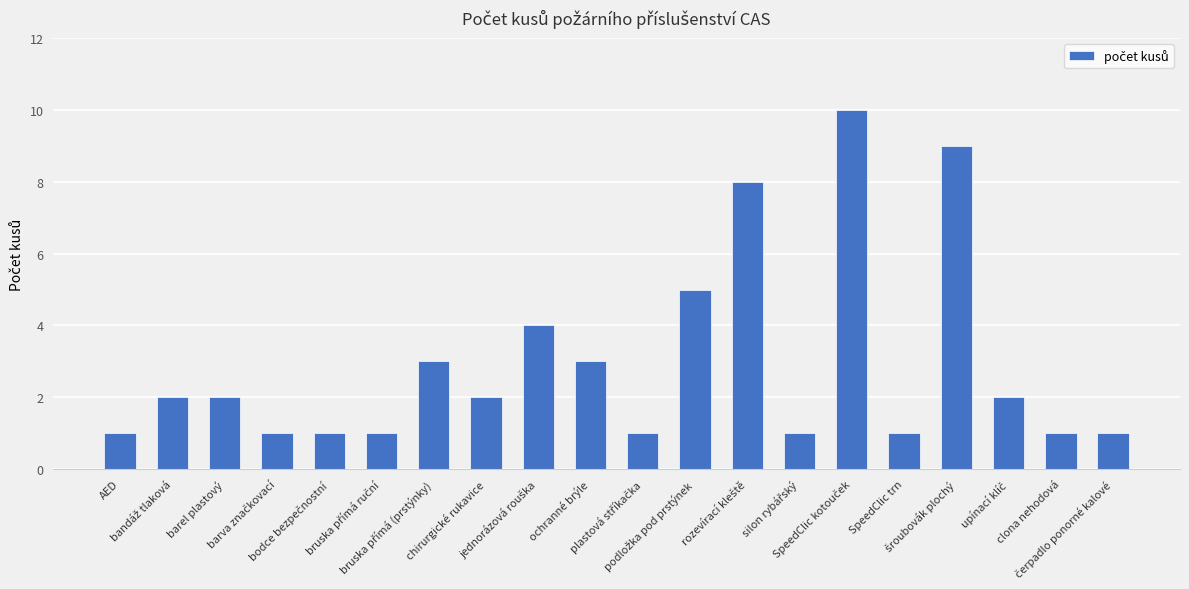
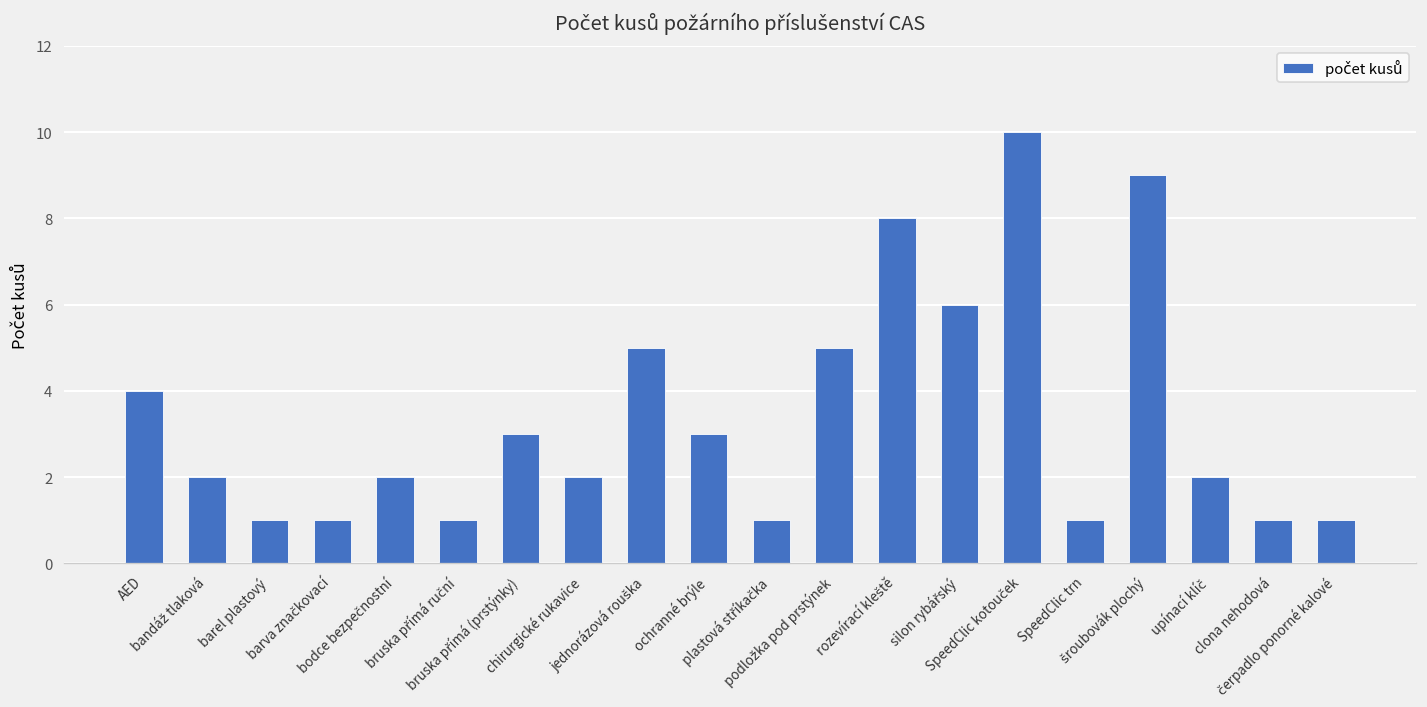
  {
-   "AED": 1,
+   "AED": 4,
    "bandáž tlaková": 2,
-   "barel plastový": 2,
+   "barel plastový": 1,
    "barva značkovací": 1,
-   "bodce bezpečnostní": 1,
+   "bodce bezpečnostní": 2,
    "bruska přímá ruční": 1,
    "bruska přímá (prstýnky)": 3,
    "chirurgické rukavice": 2,
-   "jednorázová rouška": 4,
+   "jednorázová rouška": 5,
    "ochranné brýle": 3,
    "plastová stříkačka": 1,
    "podložka pod prstýnek": 5,
    "rozevírací kleště": 8,
-   "silon rybářský": 1,
+   "silon rybářský": 6,
    "SpeedClic kotouček": 10,
    "SpeedClic trn": 1,
    "šroubovák plochý": 9,
    "upínací klíč": 2,
    "clona nehodová": 1,
    "čerpadlo ponorné kalové": 1
  }
